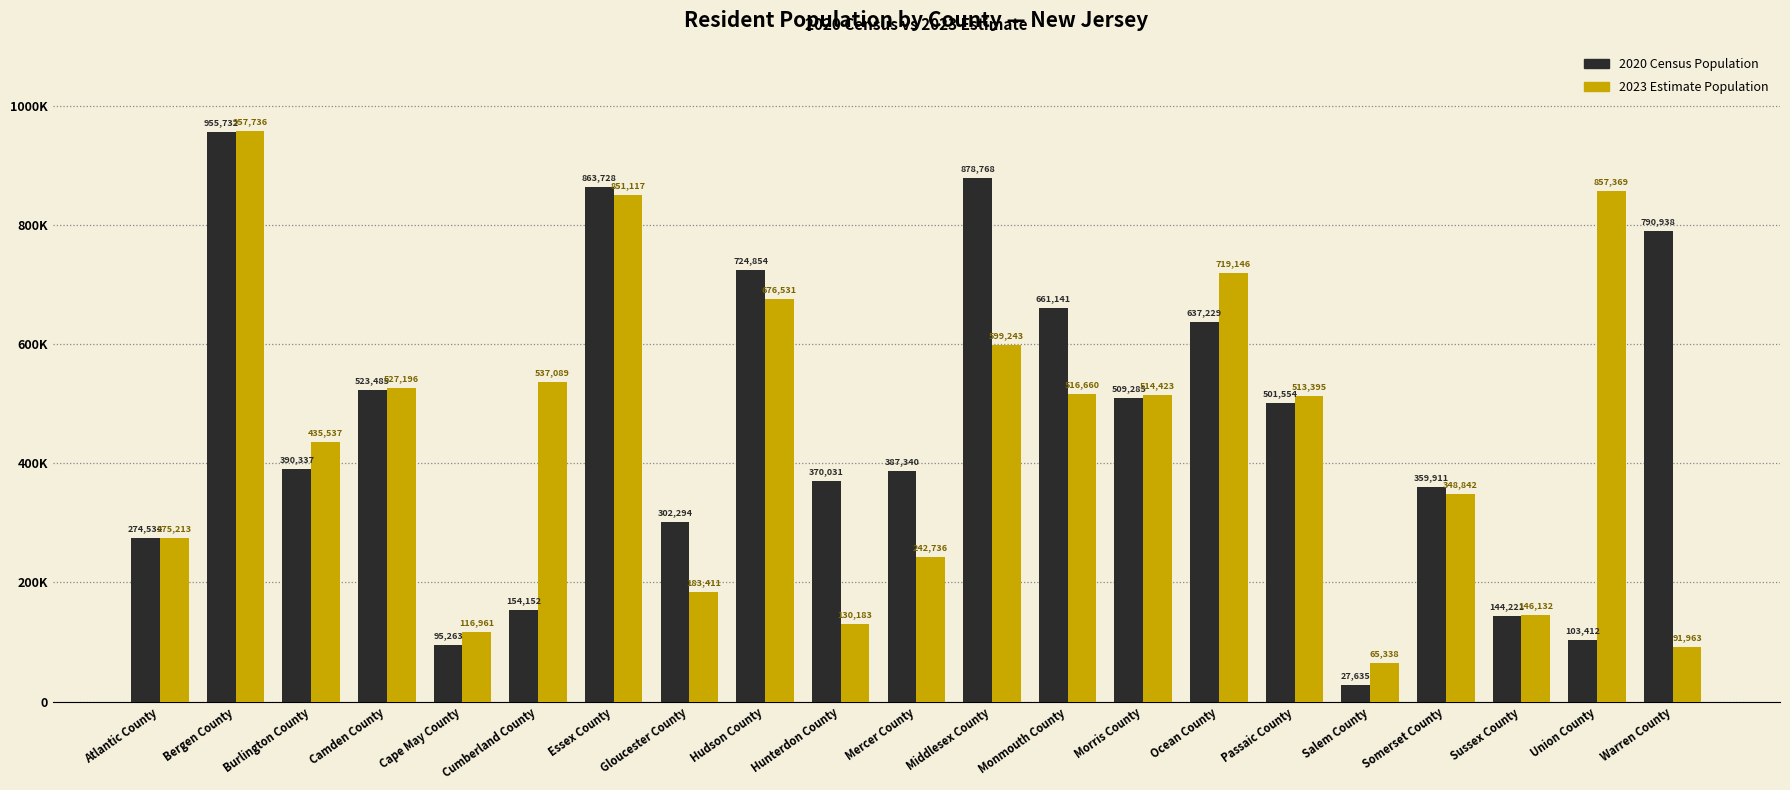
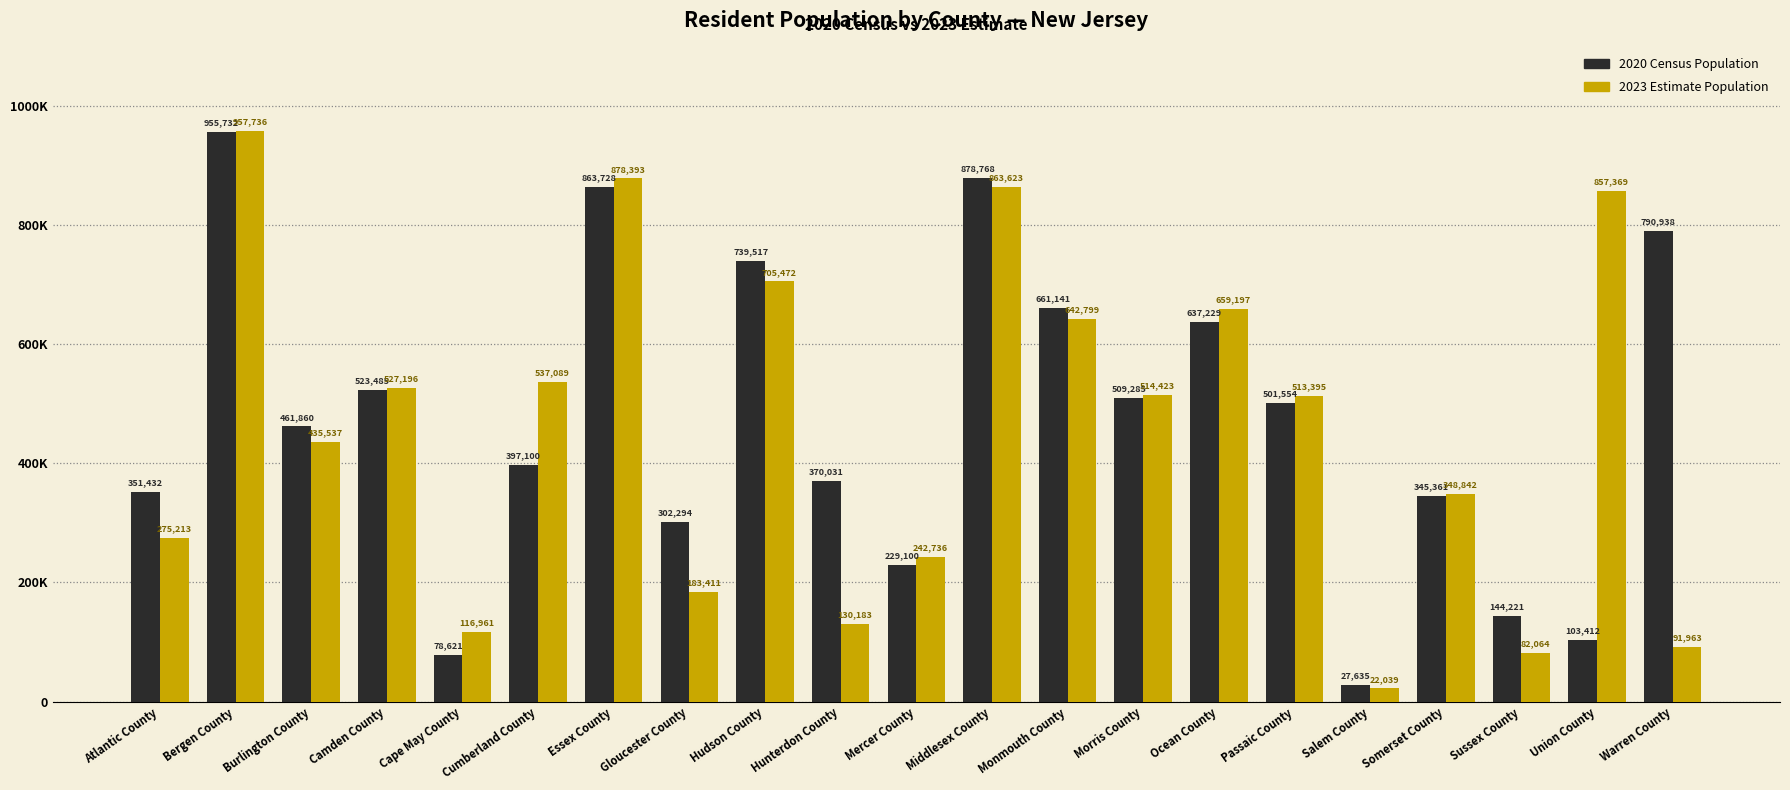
  {
    "2020 Census Population": {
-     "Atlantic County": "274,534",
-     "Burlington County": "390,337",
+     "Atlantic County": "351,432",
+     "Burlington County": "461,860",
      "Camden County": "523,485",
-     "Cape May County": "95,263",
-     "Cumberland County": "154,152",
+     "Cape May County": "78,621",
+     "Cumberland County": "397,100",
      "Essex County": "863,728",
      "Gloucester County": "302,294",
-     "Hudson County": "724,854",
+     "Hudson County": "739,517",
      "Hunterdon County": "370,031",
-     "Mercer County": "387,340",
+     "Mercer County": "229,100",
      "Middlesex County": "878,768",
      "Monmouth County": "661,141",
      "Morris County": "509,285",
      "Ocean County": "637,229",
      "Passaic County": "501,554",
      "Salem County": "27,635",
-     "Somerset County": "359,911",
+     "Somerset County": "345,361",
      "Union County": "103,412",
      "Warren County": "790,938"
    },
    "2023 Estimate Population": {
      "Burlington County": "435,537",
      "Camden County": "527,196",
      "Cape May County": "116,961",
      "Cumberland County": "537,089",
-     "Essex County": "851,117",
+     "Essex County": "878,393",
      "Gloucester County": "183,411",
-     "Hudson County": "676,531",
+     "Hudson County": "705,472",
      "Hunterdon County": "130,183",
      "Mercer County": "242,736",
-     "Middlesex County": "599,243",
-     "Monmouth County": "516,660",
+     "Middlesex County": "863,623",
+     "Monmouth County": "642,799",
      "Morris County": "514,423",
-     "Ocean County": "719,146",
+     "Ocean County": "659,197",
      "Passaic County": "513,395",
-     "Salem County": "65,338",
+     "Salem County": "22,039",
      "Somerset County": "348,842",
-     "Sussex County": "146,132",
+     "Sussex County": "82,064",
      "Union County": "857,369",
      "Warren County": "91,963"
    }
  }
